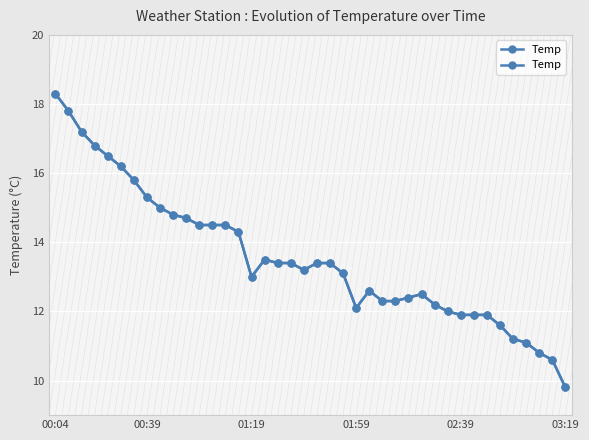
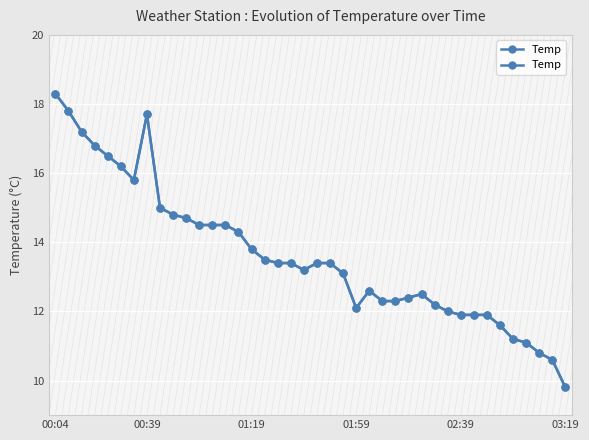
  {
    "Temp": {
      "00:04": 18.3,
-     "00:39": 15.3,
-     "01:19": 13.0,
+     "00:39": 17.7,
+     "01:19": 13.8,
      "01:59": 12.1,
      "02:39": 11.9,
      "03:19": 9.8
    }
  }
